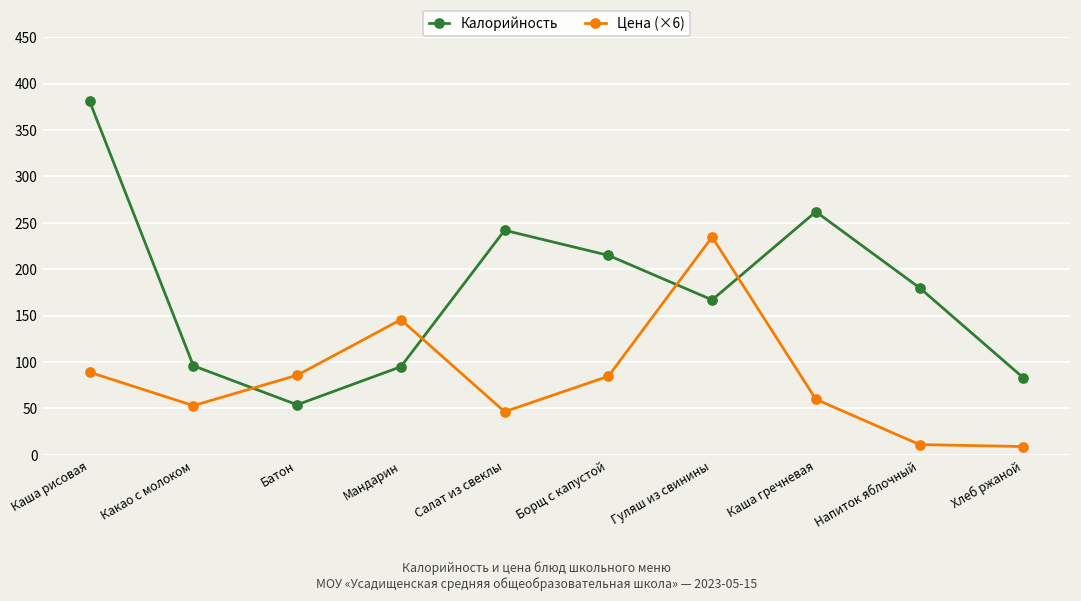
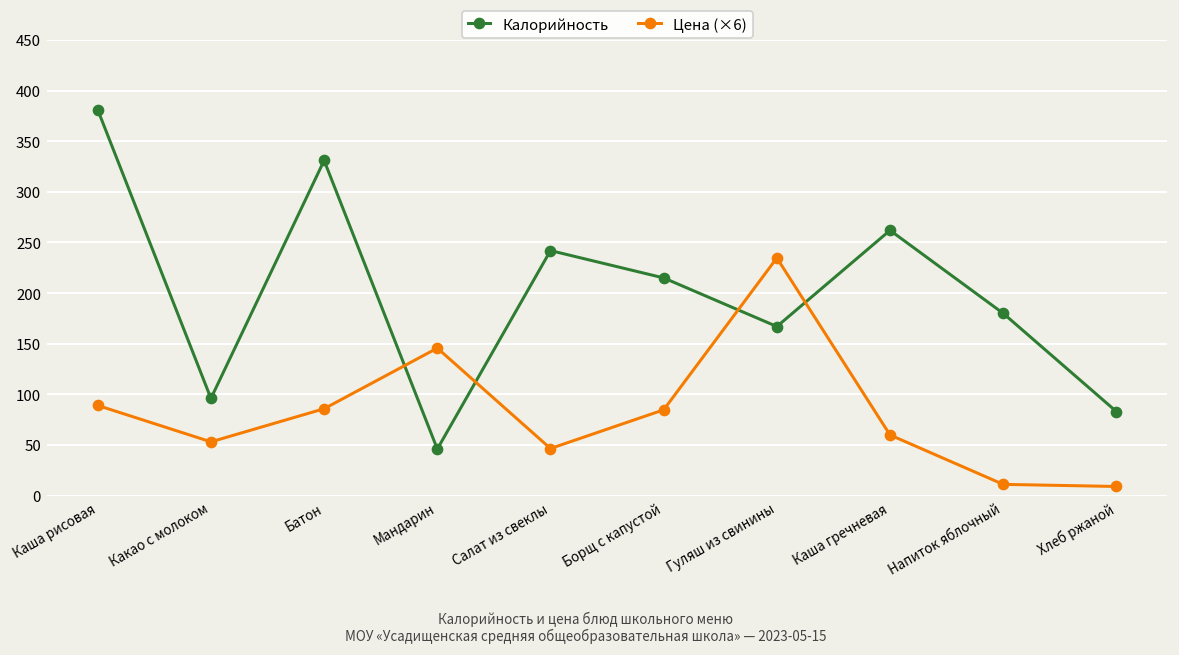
  {
    "Калорийность": {
      "Каша рисовая": 380,
      "Какао с молоком": 100,
-     "Батон": 50,
-     "Мандарин": 100,
+     "Батон": 330,
+     "Мандарин": 50,
      "Салат из свеклы": 240,
      "Борщ с капустой": 220,
      "Гуляш из свинины": 170,
      "Каша гречневая": 260,
      "Напиток яблочный": 180,
      "Хлеб ржаной": 80
    },
    "Цена (×6)": {
      "Каша рисовая": 90,
      "Какао с молоком": 50,
      "Батон": 90,
      "Мандарин": 150,
      "Салат из свеклы": 50,
      "Борщ с капустой": 80,
      "Гуляш из свинины": 230,
      "Каша гречневая": 60,
      "Напиток яблочный": 10,
      "Хлеб ржаной": 10
    }
  }
